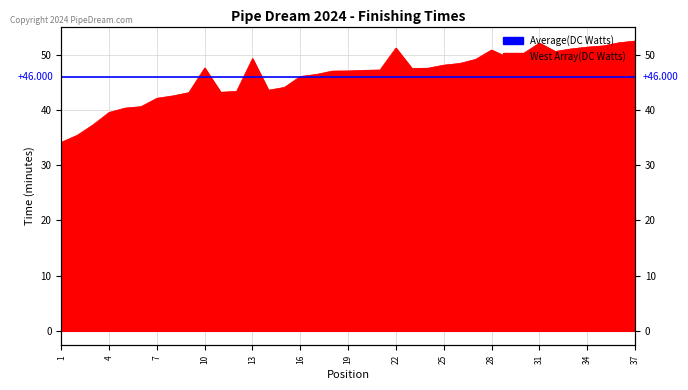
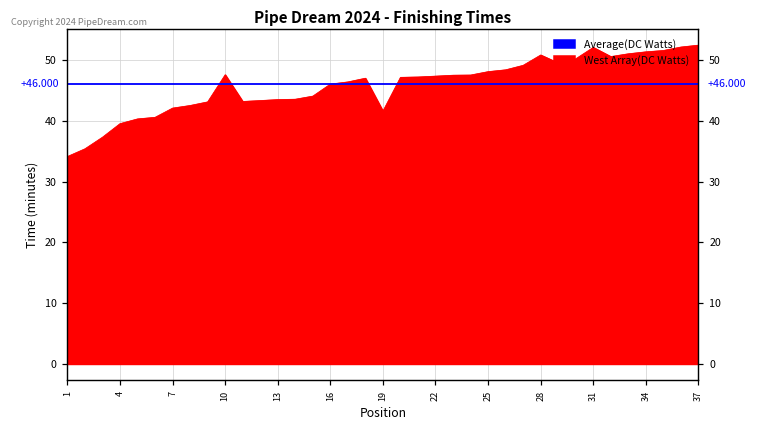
  {
    "1": 34,
    "4": 40,
    "7": 42,
    "10": 48,
-   "13": 49,
+   "13": 44,
    "16": 46,
-   "19": 47,
-   "22": 51,
+   "19": 42,
+   "22": 47,
    "25": 48,
    "28": 51,
    "31": 52,
    "34": 51,
    "37": 52
  }
